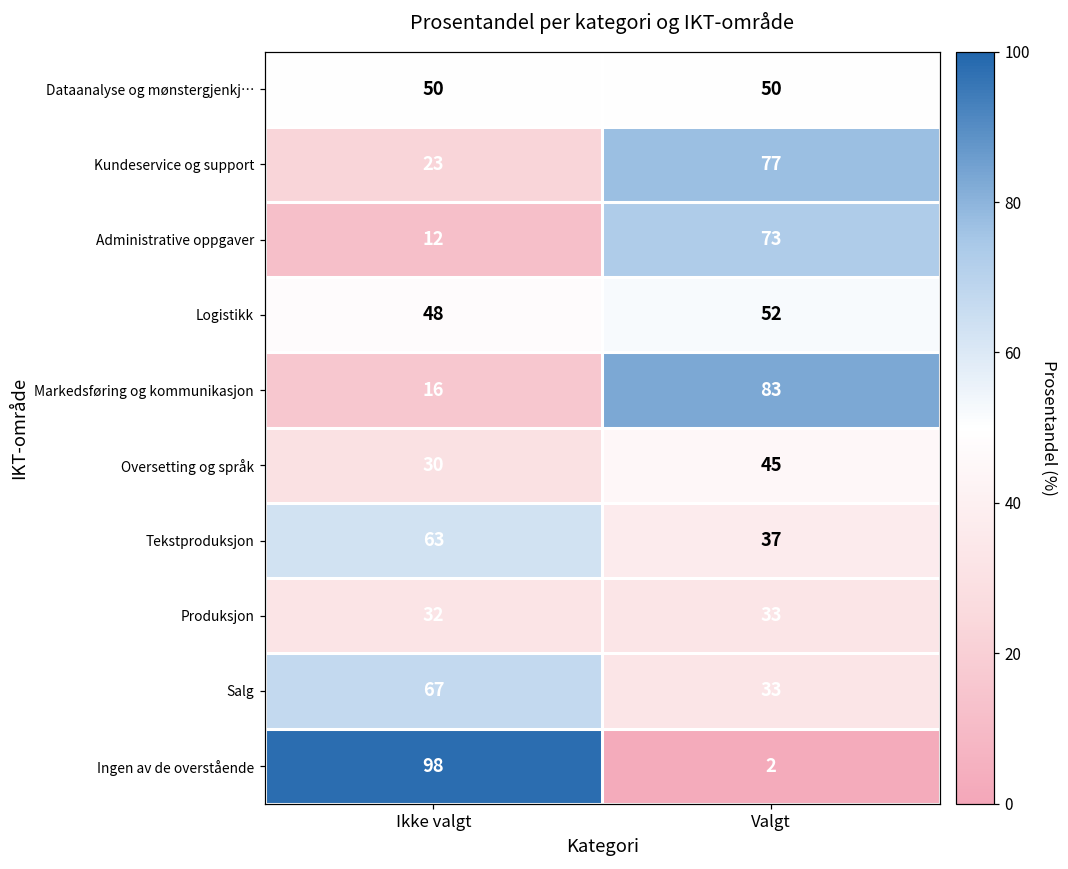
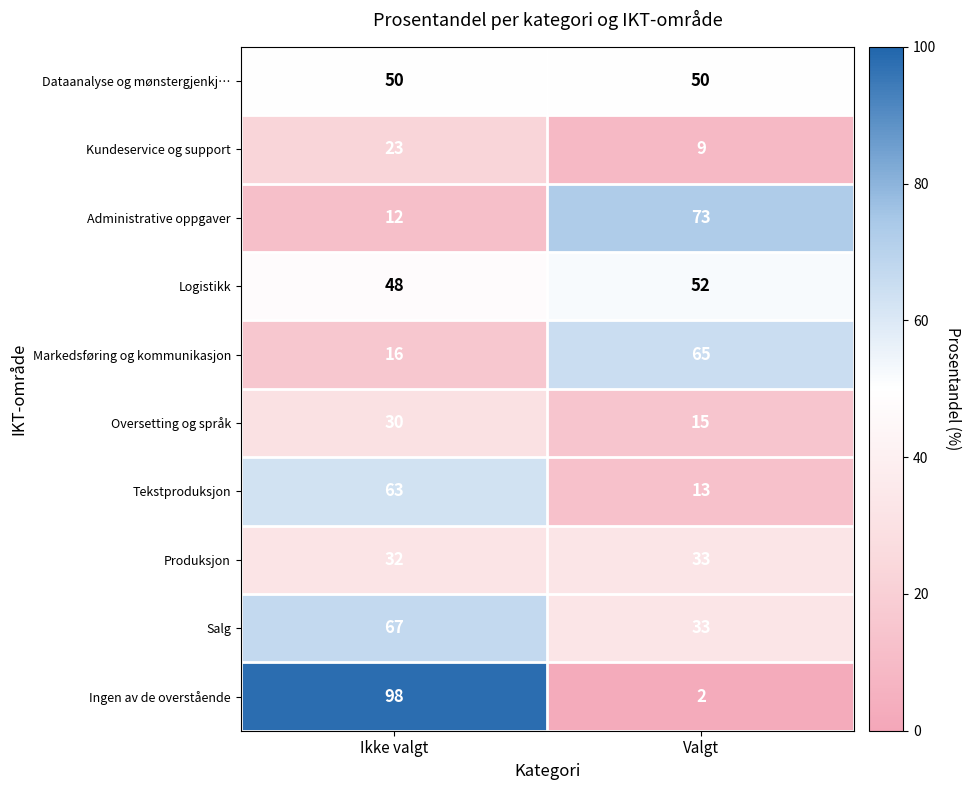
  {
    "Dataanalyse og mønstergjenkj…": {
      "Ikke valgt": 50,
      "Valgt": 50
    },
    "Kundeservice og support": {
-     "Valgt": 77
+     "Valgt": 9
    },
    "Administrative oppgaver": {
      "Ikke valgt": 12,
      "Valgt": 73
    },
    "Logistikk": {
      "Ikke valgt": 48,
      "Valgt": 52
    },
    "Markedsføring og kommunikasjon": {
      "Ikke valgt": 16,
-     "Valgt": 83
+     "Valgt": 65
    },
    "Oversetting og språk": {
-     "Valgt": 45
+     "Valgt": 15
    },
    "Tekstproduksjon": {
-     "Valgt": 37
+     "Valgt": 13
    },
    "Salg": {
      "Ikke valgt": 67
    },
    "Ingen av de overstående": {
      "Ikke valgt": 98,
      "Valgt": 2
    }
  }
